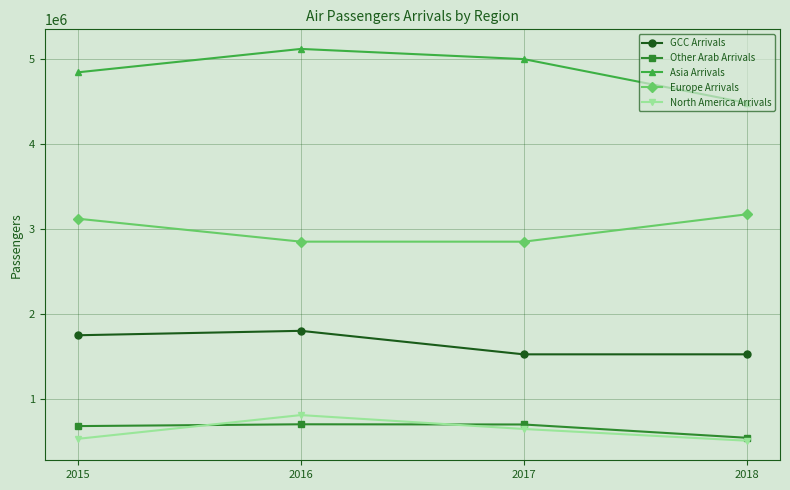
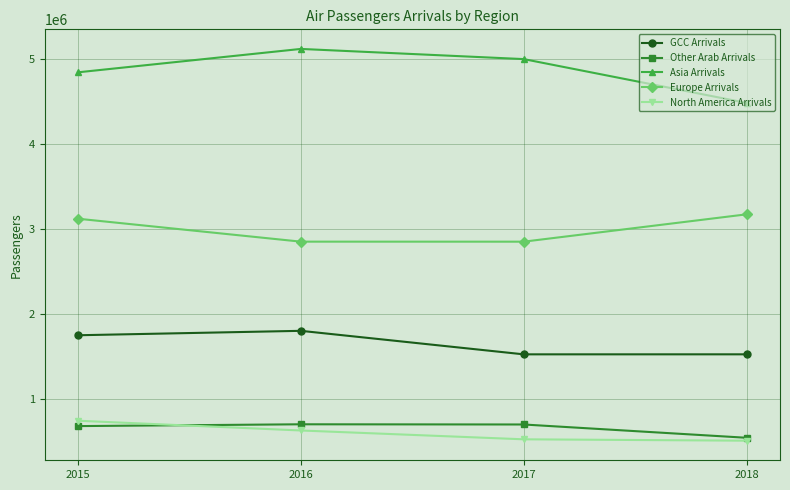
  {
    "Europe Arrivals": {
      "2015": 3100000,
      "2016": 2900000,
      "2017": 2900000,
      "2018": 3200000
    },
    "North America Arrivals": {
-     "2015": 500000,
-     "2016": 800000,
-     "2017": 700000,
+     "2015": 700000,
+     "2016": 600000,
+     "2017": 500000,
      "2018": 500000
    }
  }
